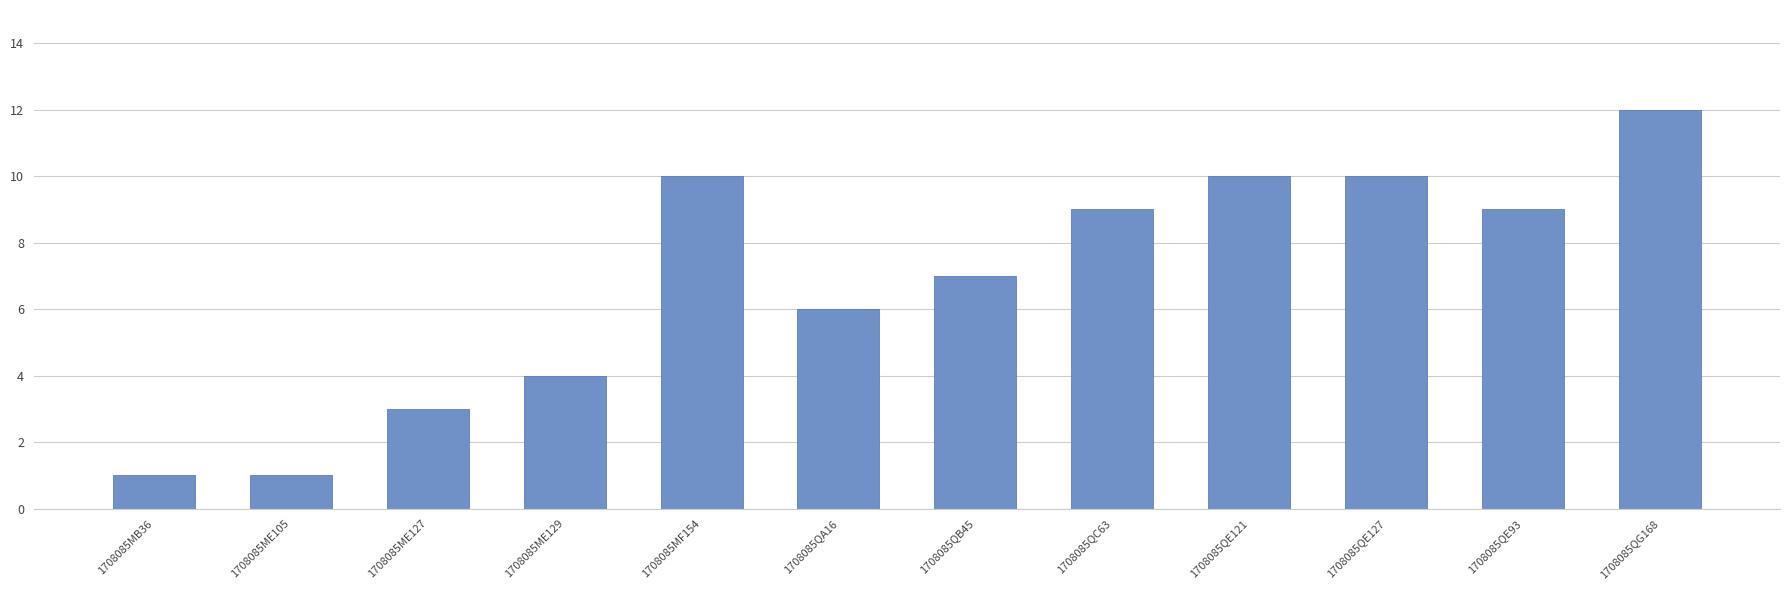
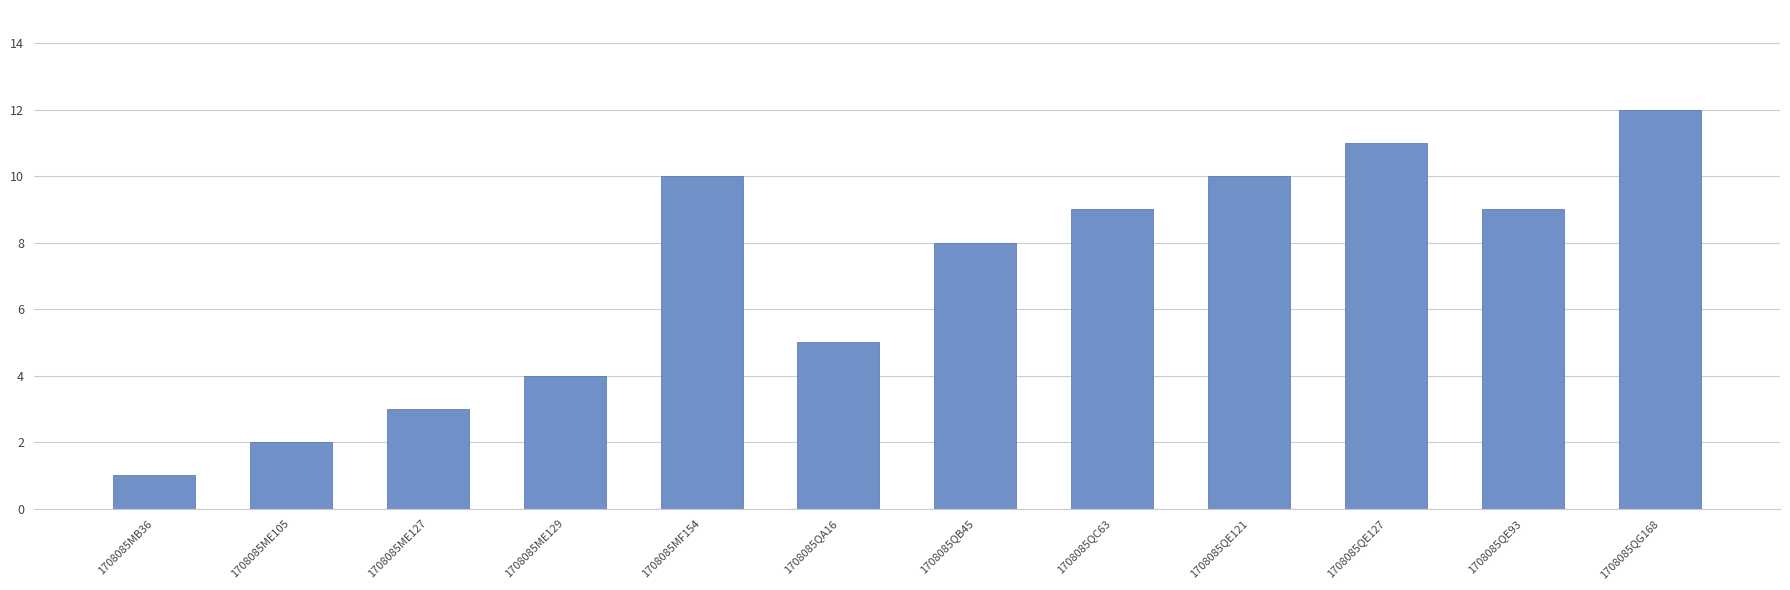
  {
    "1708085MB36": 1,
-   "1708085ME105": 1,
+   "1708085ME105": 2,
    "1708085ME127": 3,
    "1708085ME129": 4,
    "1708085MF154": 10,
-   "1708085QA16": 6,
-   "1708085QB45": 7,
+   "1708085QA16": 5,
+   "1708085QB45": 8,
    "1708085QC63": 9,
    "1708085QE121": 10,
-   "1708085QE127": 10,
+   "1708085QE127": 11,
    "1708085QE93": 9,
    "1708085QG168": 12
  }
